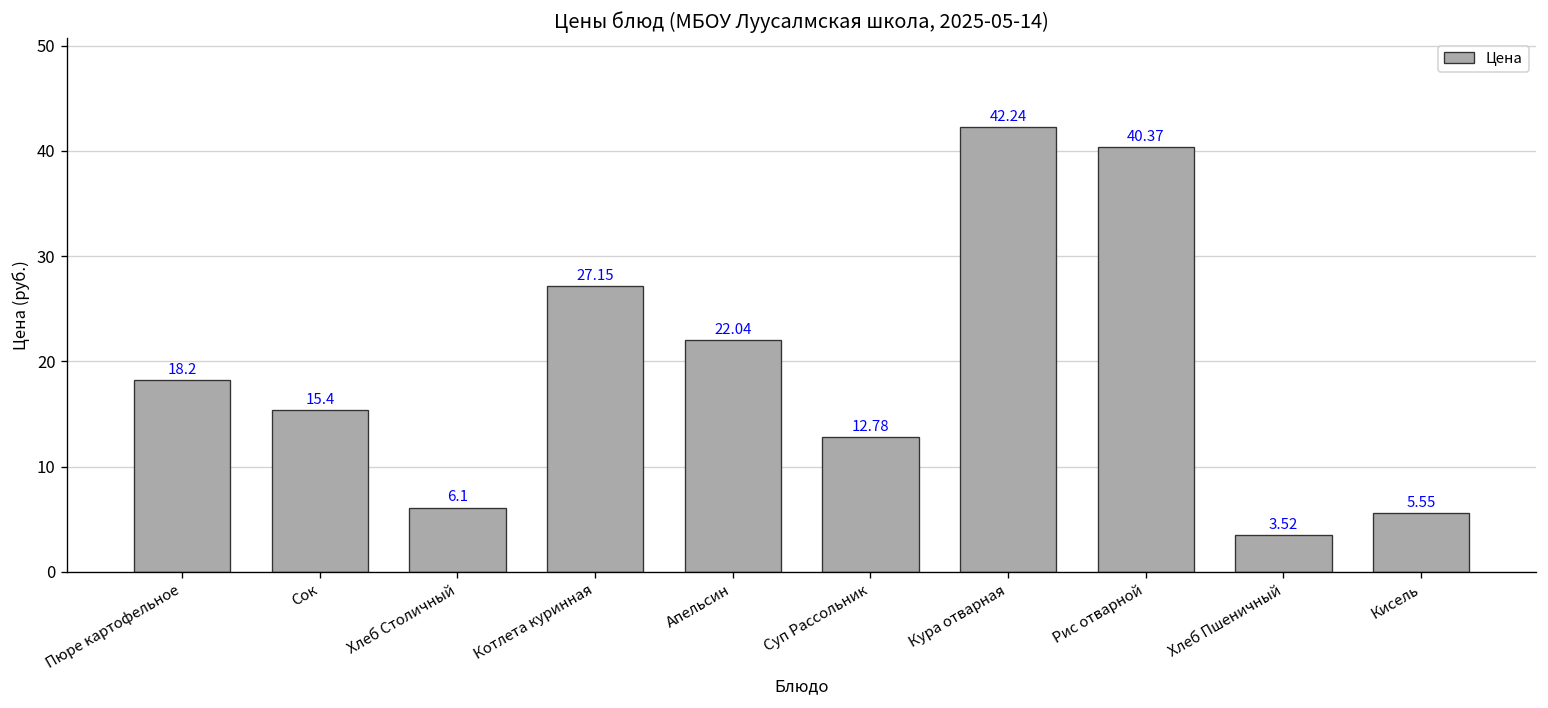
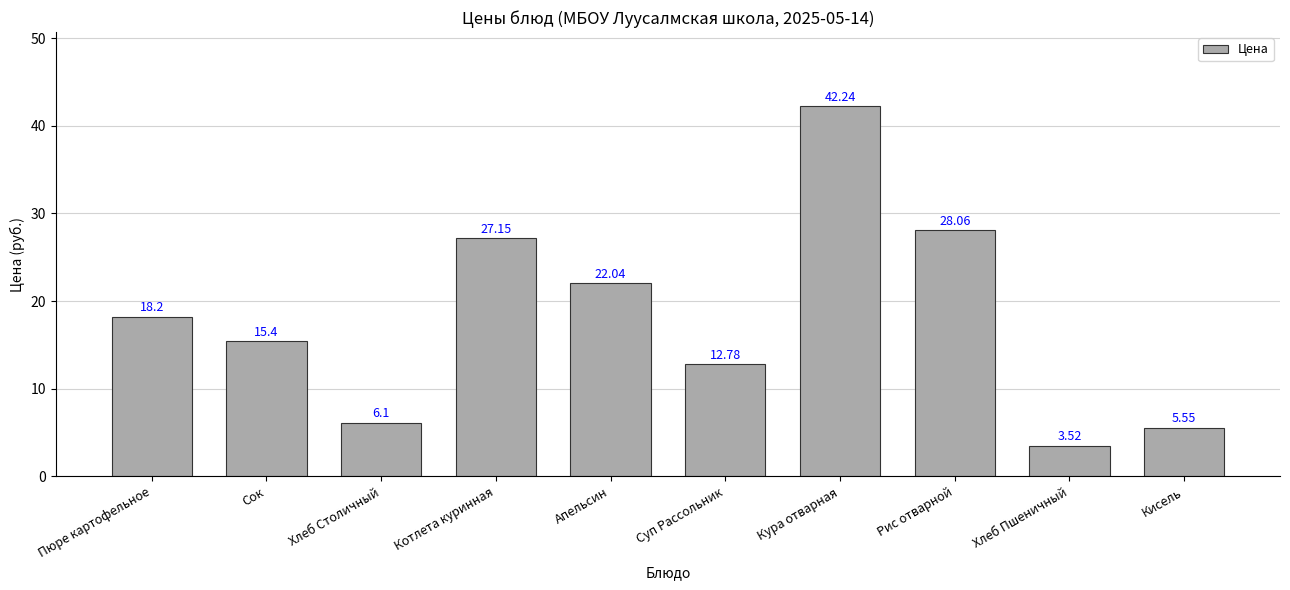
  {
    "Пюре картофельное": 18.2,
    "Сок": 15.4,
    "Хлеб Столичный": 6.1,
    "Котлета куринная": 27.15,
    "Апельсин": 22.04,
    "Суп Рассольник": 12.78,
    "Кура отварная": 42.24,
-   "Рис отварной": 40.37,
+   "Рис отварной": 28.06,
    "Хлеб Пшеничный": 3.52,
    "Кисель": 5.55
  }
